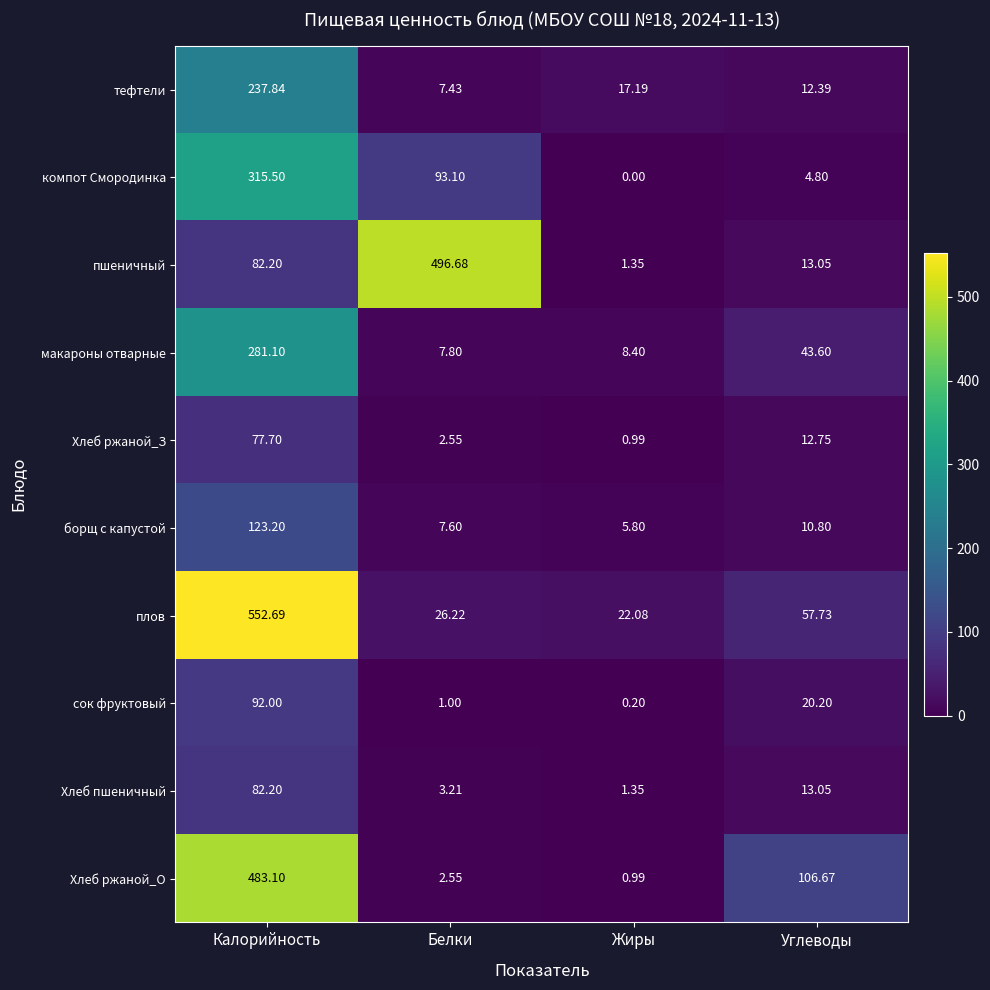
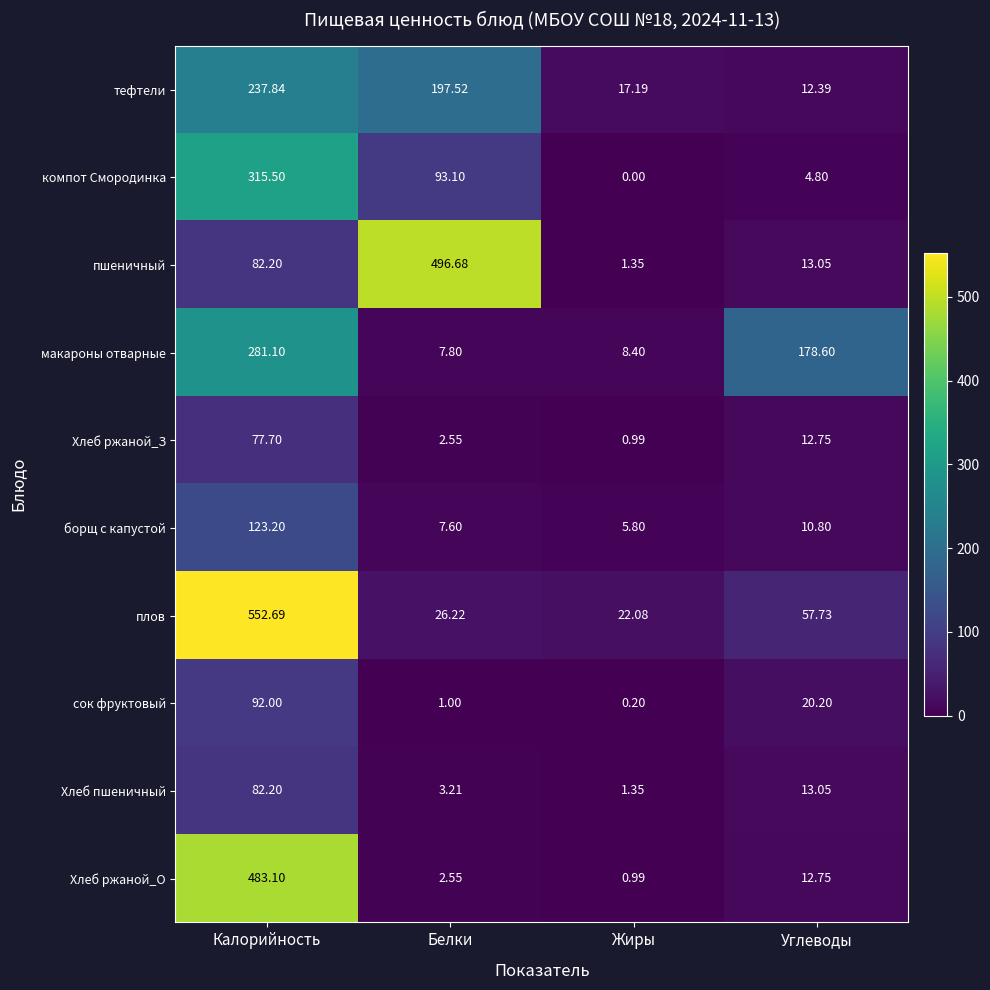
  {
    "тефтели": {
      "Калорийность": 237.84,
-     "Белки": 7.43,
+     "Белки": 197.52,
      "Жиры": 17.19,
      "Углеводы": 12.39
    },
    "компот Смородинка": {
      "Калорийность": 315.50,
      "Белки": 93.10,
      "Жиры": 0.00,
      "Углеводы": 4.80
    },
    "пшеничный": {
      "Калорийность": 82.20,
      "Белки": 496.68,
      "Жиры": 1.35,
      "Углеводы": 13.05
    },
    "макароны отварные": {
      "Калорийность": 281.10,
      "Белки": 7.80,
      "Жиры": 8.40,
-     "Углеводы": 43.60
+     "Углеводы": 178.60
    },
    "Хлеб ржаной_З": {
      "Калорийность": 77.70,
      "Белки": 2.55,
      "Жиры": 0.99,
      "Углеводы": 12.75
    },
    "борщ с капустой": {
      "Калорийность": 123.20,
      "Белки": 7.60,
      "Жиры": 5.80,
      "Углеводы": 10.80
    },
    "плов": {
      "Калорийность": 552.69,
      "Белки": 26.22,
      "Жиры": 22.08,
      "Углеводы": 57.73
    },
    "сок фруктовый": {
      "Калорийность": 92.00,
      "Белки": 1.00,
      "Жиры": 0.20,
      "Углеводы": 20.20
    },
    "Хлеб пшеничный": {
      "Калорийность": 82.20,
      "Белки": 3.21,
      "Жиры": 1.35,
      "Углеводы": 13.05
    },
    "Хлеб ржаной_О": {
      "Калорийность": 483.10,
      "Белки": 2.55,
      "Жиры": 0.99,
-     "Углеводы": 106.67
+     "Углеводы": 12.75
    }
  }
